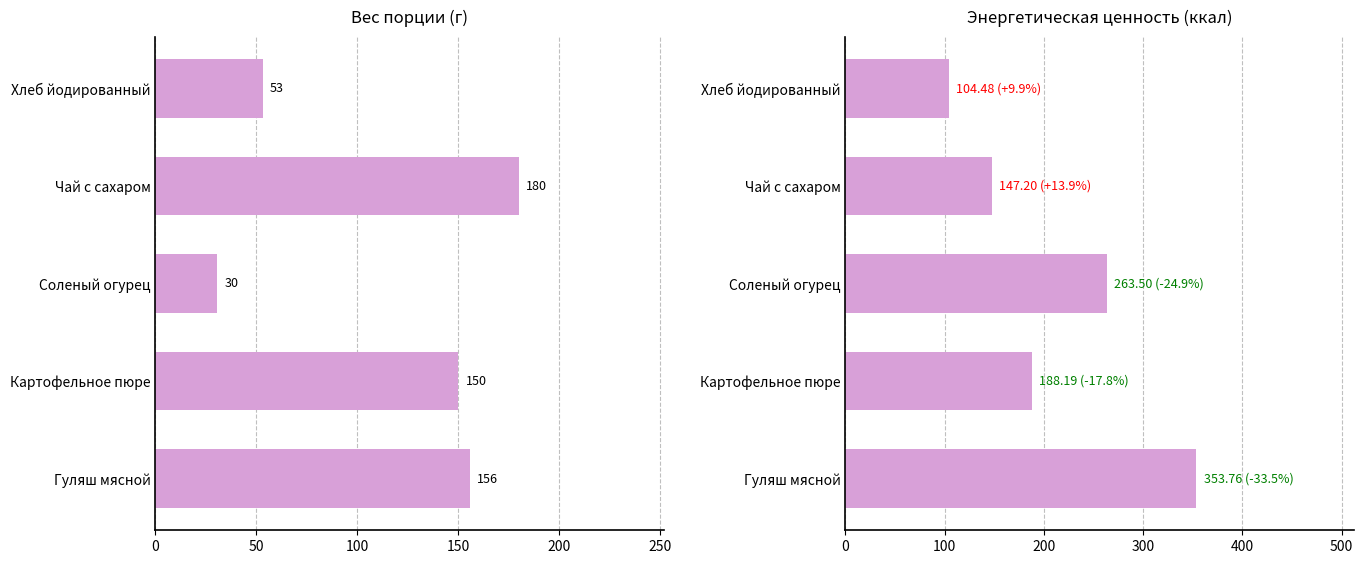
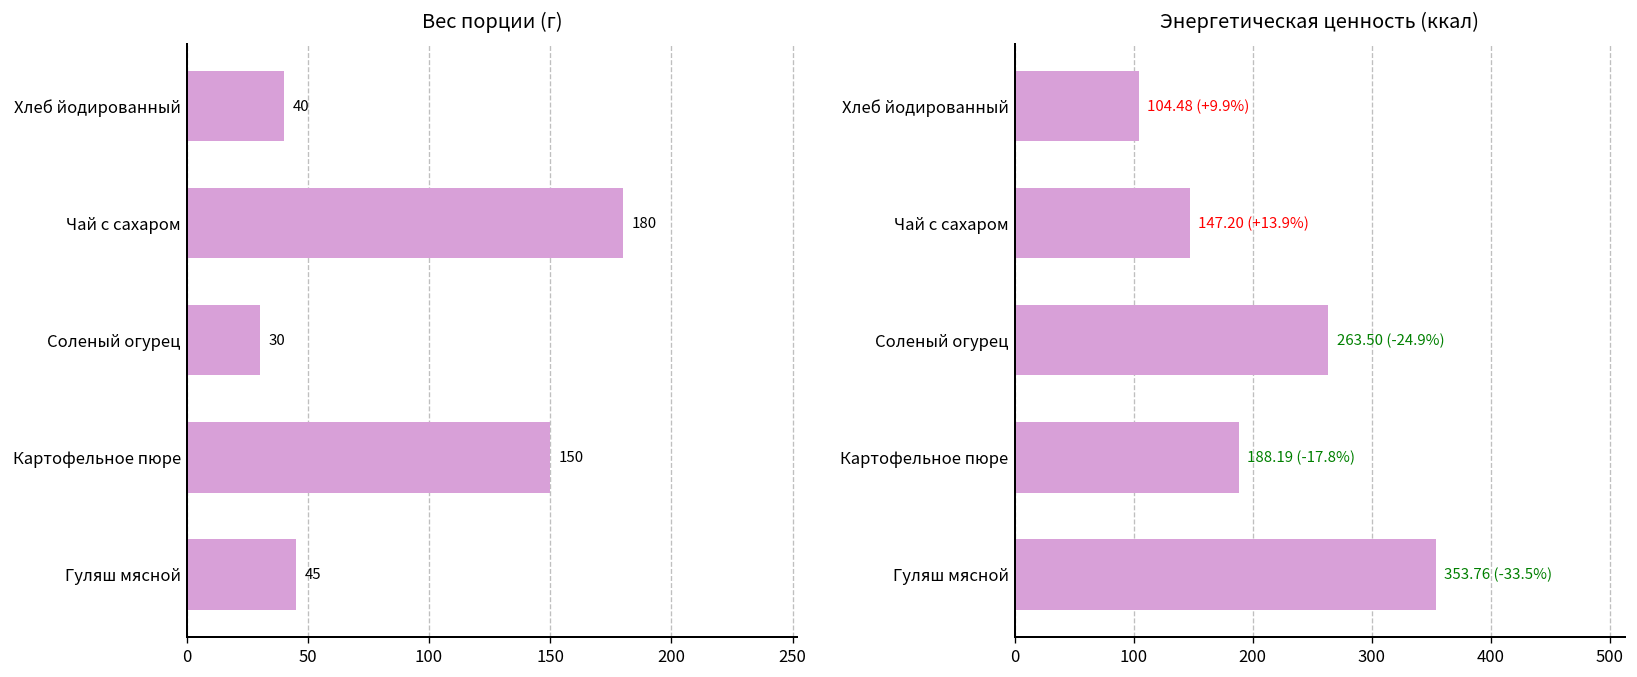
  {
    "Вес порции (г)": {
-     "Хлеб йодированный": 53,
+     "Хлеб йодированный": 40,
      "Чай с сахаром": 180,
      "Соленый огурец": 30,
      "Картофельное пюре": 150,
-     "Гуляш мясной": 156
+     "Гуляш мясной": 45
    },
    "Энергетическая ценность (ккал)": {
      "Хлеб йодированный": 104.48,
      "Чай с сахаром": 147.20,
      "Соленый огурец": 263.50,
      "Картофельное пюре": 188.19,
      "Гуляш мясной": 353.76
    }
  }
